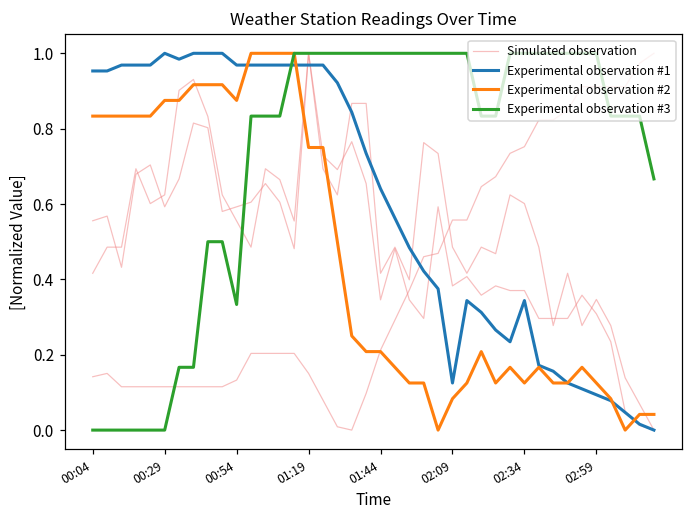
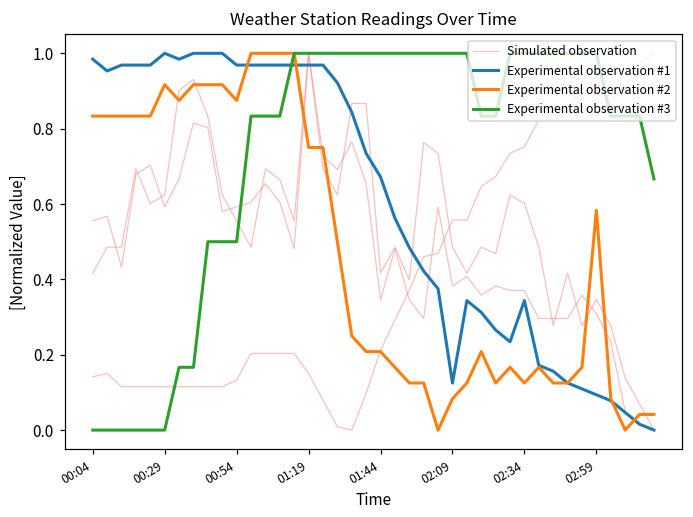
  {
    "Experimental observation #1": {
-     "00:04": 0.95,
+     "00:04": 0.98,
      "00:29": 1.00,
      "00:54": 0.97,
      "01:19": 0.97,
-     "01:44": 0.64,
+     "01:44": 0.67,
      "02:09": 0.12,
      "02:34": 0.34,
      "02:59": 0.09
    },
    "Experimental observation #2": {
      "00:04": 0.83,
-     "00:29": 0.88,
+     "00:29": 0.92,
      "00:54": 0.88,
      "01:19": 0.75,
      "02:09": 0.08,
      "02:34": 0.13,
-     "02:59": 0.13
+     "02:59": 0.58
    },
    "Experimental observation #3": {
      "00:04": 0.00,
      "00:29": 0.00,
-     "00:54": 0.33,
+     "00:54": 0.50,
      "01:44": 1.00,
      "02:09": 1.00
    }
  }
